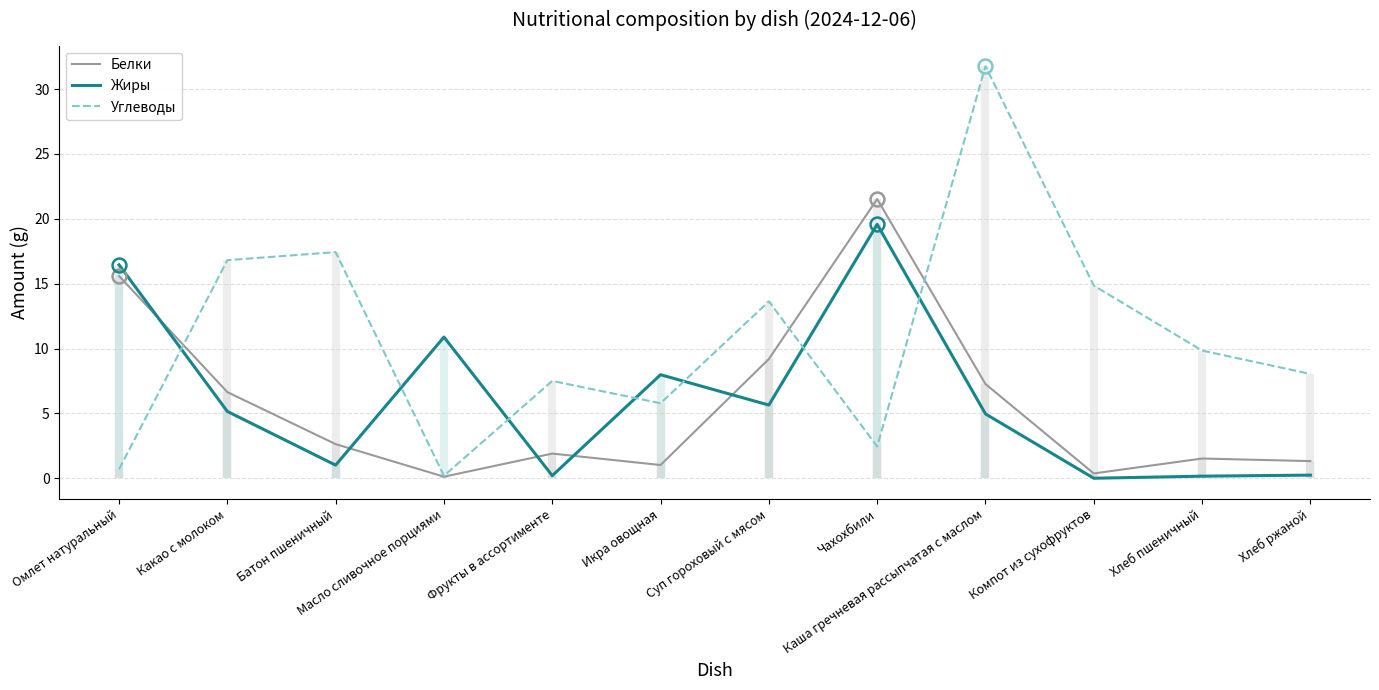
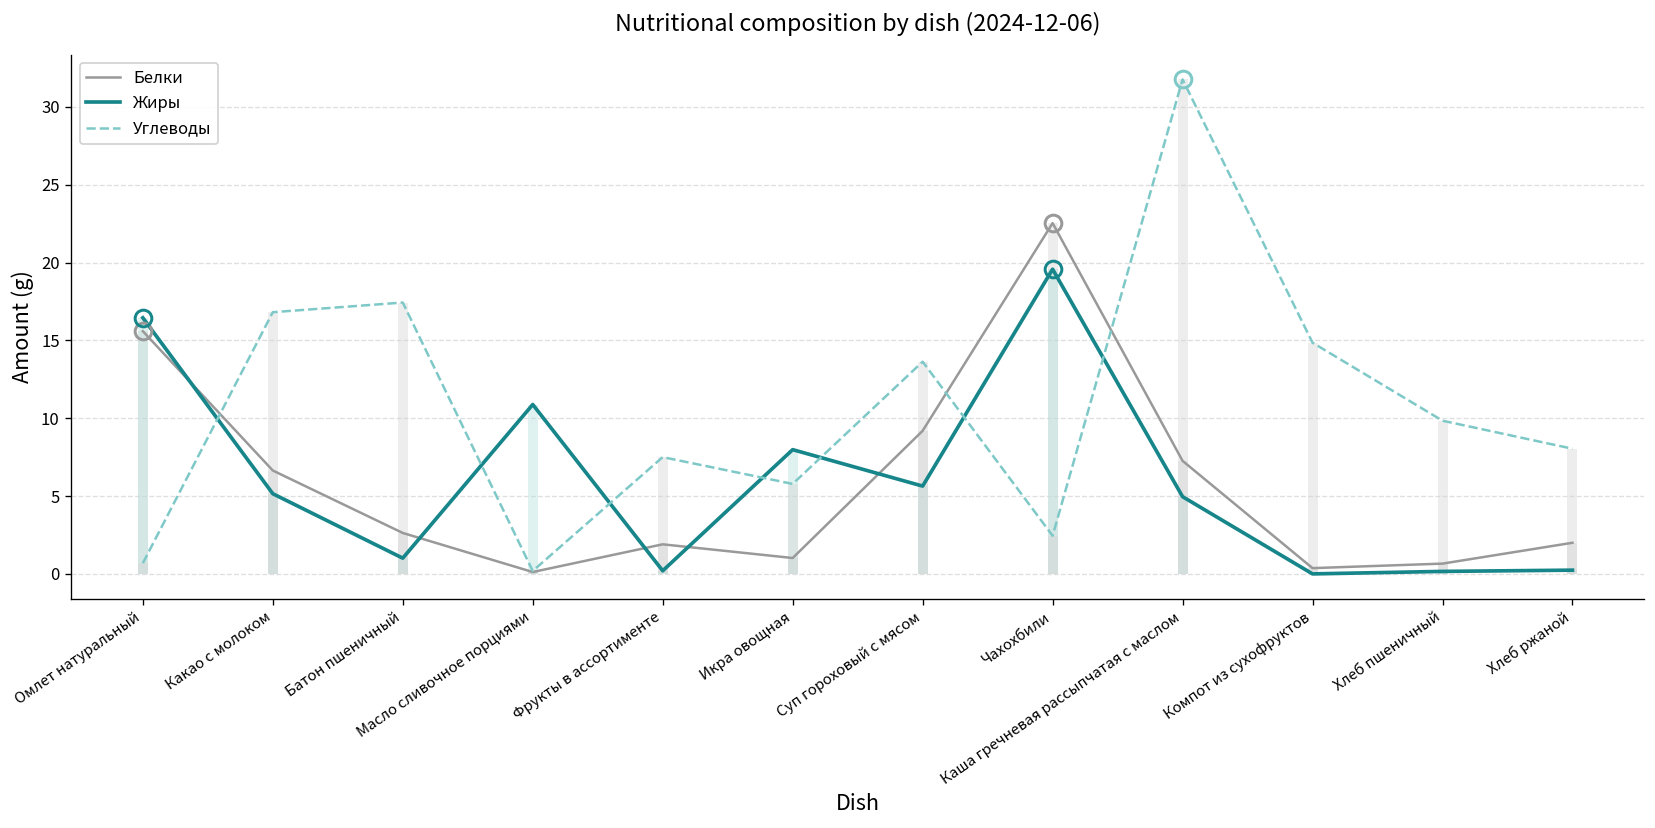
  {
    "Белки": {
      "Какао с молоком": 6.6,
      "Батон пшеничный": 2.6,
      "Фрукты в ассортименте": 1.9,
      "Икра овощная": 1.0,
      "Суп гороховый с мясом": 9.2,
-     "Чахохбили": 21.5,
+     "Чахохбили": 22.5,
      "Каша гречневая рассыпчатая с маслом": 7.3,
      "Компот из сухофруктов": 0.4,
-     "Хлеб пшеничный": 1.5,
-     "Хлеб ржаной": 1.3
+     "Хлеб пшеничный": 0.7,
+     "Хлеб ржаной": 2.0
    },
    "Углеводы": {
      "Омлет натуральный": 0.7,
      "Какао с молоком": 16.8,
      "Батон пшеничный": 17.4,
      "Фрукты в ассортименте": 7.5,
      "Икра овощная": 5.8,
      "Суп гороховый с мясом": 13.6,
      "Чахохбили": 2.5,
      "Компот из сухофруктов": 14.9,
      "Хлеб пшеничный": 9.8,
      "Хлеб ржаной": 8.0
    }
  }
